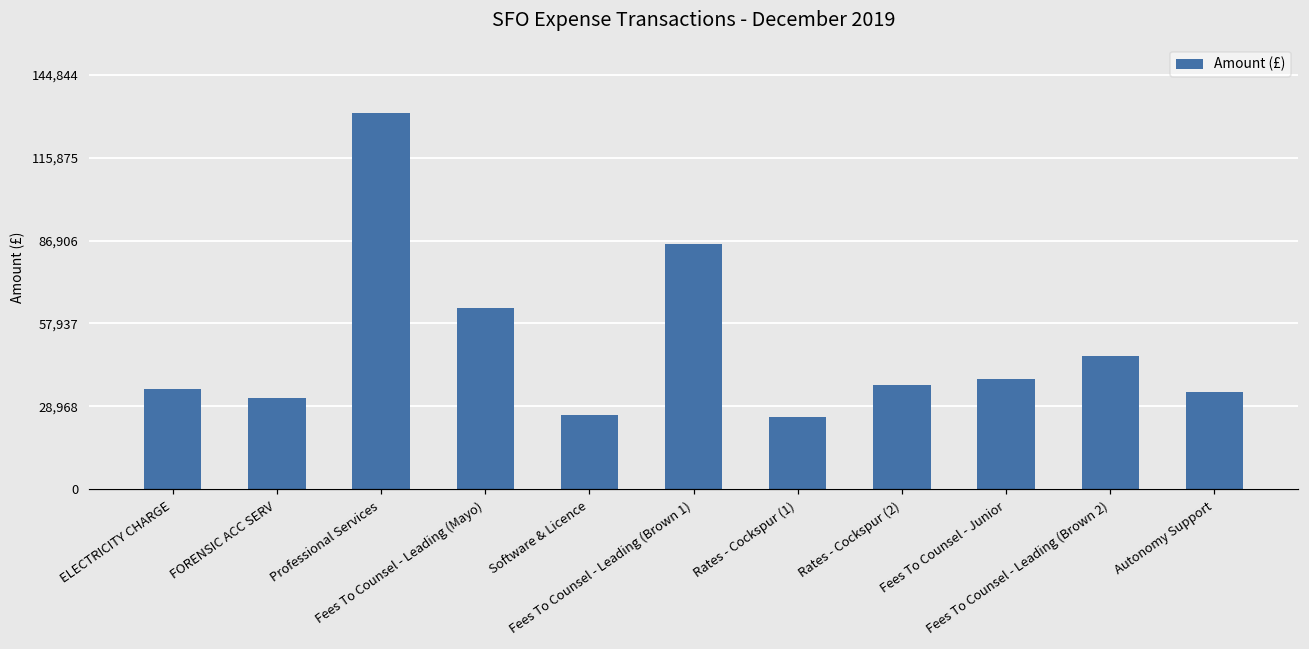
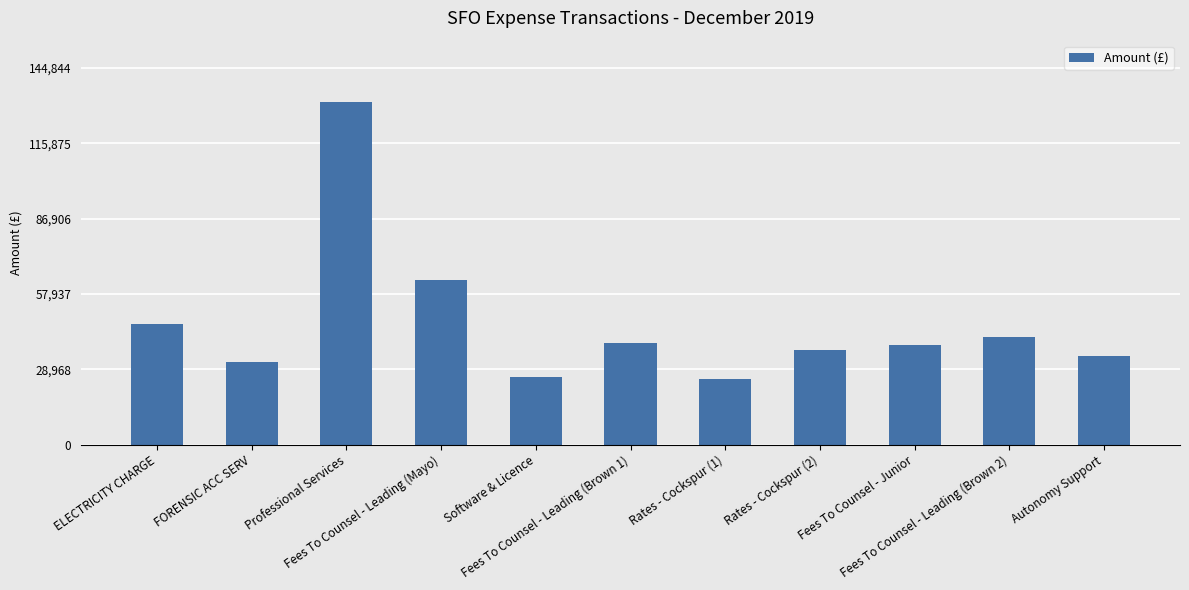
  {
-   "ELECTRICITY CHARGE": "35,000",
+   "ELECTRICITY CHARGE": "47,000",
    "FORENSIC ACC SERV": "32,000",
    "Professional Services": "132,000",
    "Fees To Counsel - Leading (Mayo)": "63,000",
    "Software & Licence": "26,000",
-   "Fees To Counsel - Leading (Brown 1)": "86,000",
+   "Fees To Counsel - Leading (Brown 1)": "39,000",
    "Rates - Cockspur (1)": "25,000",
    "Rates - Cockspur (2)": "37,000",
    "Fees To Counsel - Junior": "39,000",
-   "Fees To Counsel - Leading (Brown 2)": "47,000",
+   "Fees To Counsel - Leading (Brown 2)": "42,000",
    "Autonomy Support": "34,000"
  }
